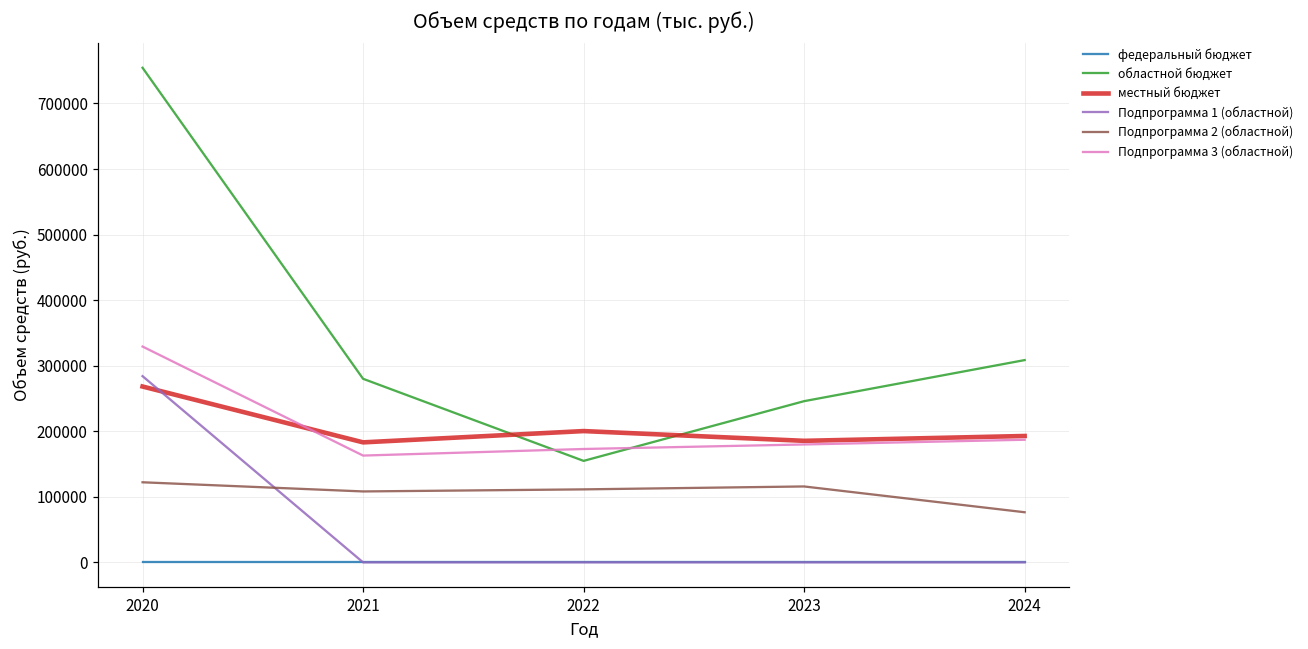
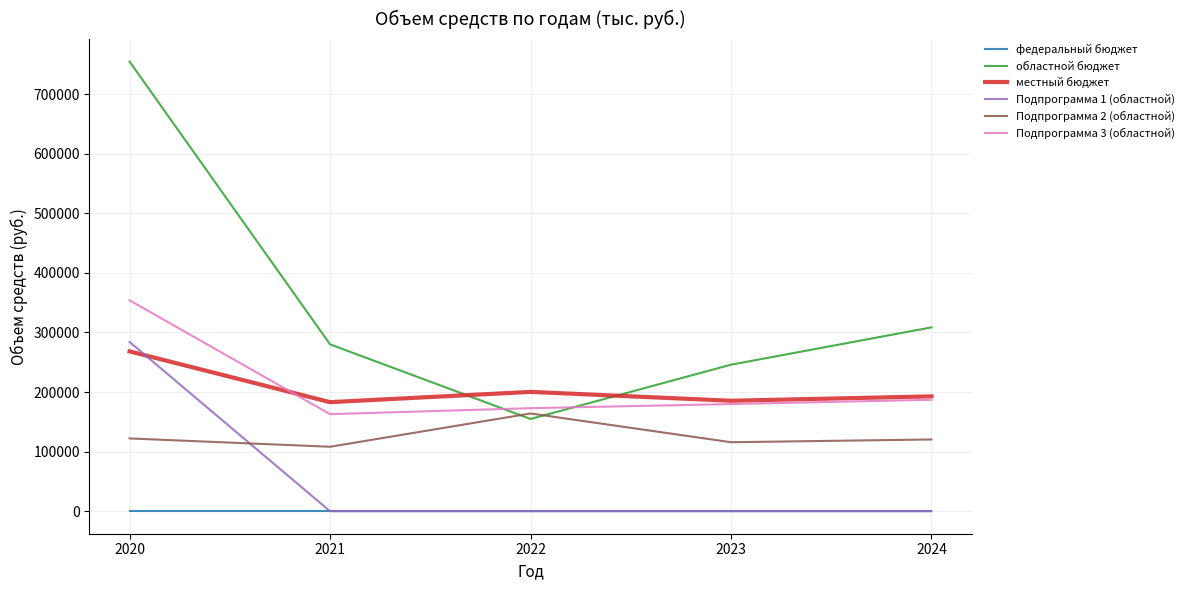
  {
    "федеральный бюджет": {
      "2020": 0
    },
    "областной бюджет": {
      "2020": 750000,
      "2021": 280000,
      "2022": 150000,
      "2023": 250000,
      "2024": 310000
    },
    "местный бюджет": {
      "2020": 270000,
      "2021": 180000,
      "2022": 200000,
      "2023": 190000,
      "2024": 190000
    },
    "Подпрограмма 1 (областной)": {
      "2020": 280000
    },
    "Подпрограмма 2 (областной)": {
      "2020": 120000,
      "2021": 110000,
-     "2022": 110000,
+     "2022": 160000,
      "2023": 120000,
-     "2024": 80000
+     "2024": 120000
    },
    "Подпрограмма 3 (областной)": {
-     "2020": 330000,
+     "2020": 350000,
      "2021": 160000,
      "2022": 170000,
      "2023": 180000,
      "2024": 190000
    }
  }
